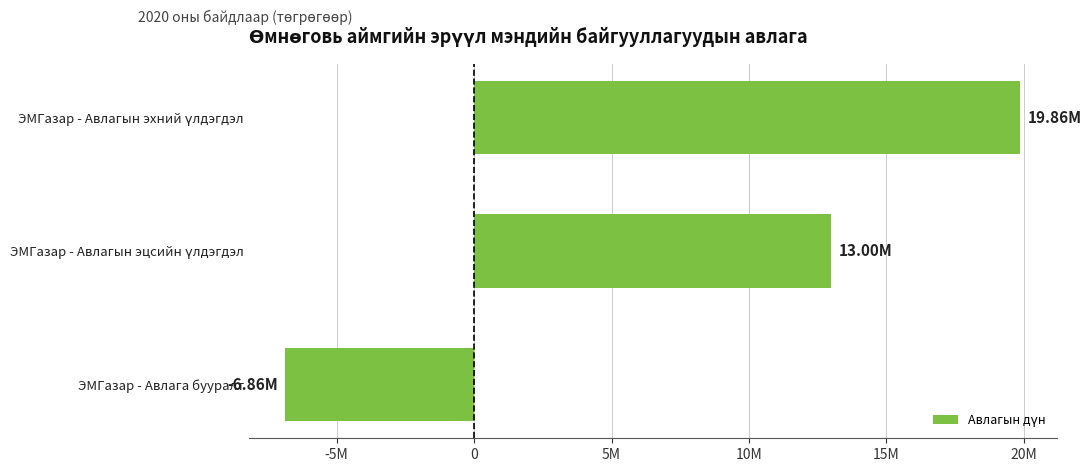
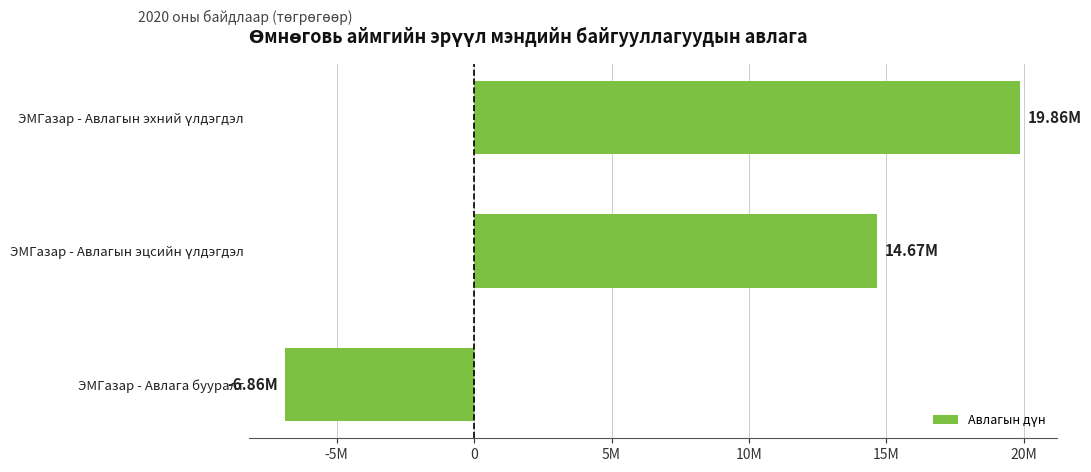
  {
    "ЭМГазар - Авлагын эхний үлдэгдэл": "19.86M",
-   "ЭМГазар - Авлагын эцсийн үлдэгдэл": "13.00M",
+   "ЭМГазар - Авлагын эцсийн үлдэгдэл": "14.67M",
    "ЭМГазар - Авлага бууралт": "-6.86M"
  }
